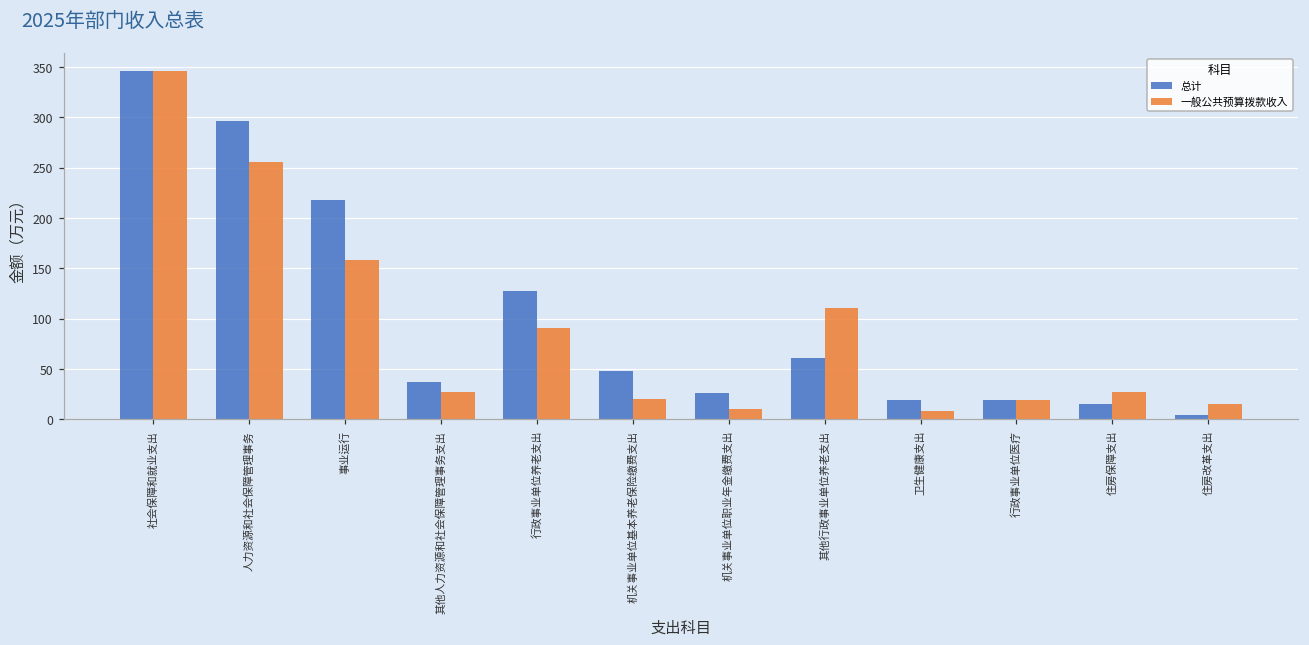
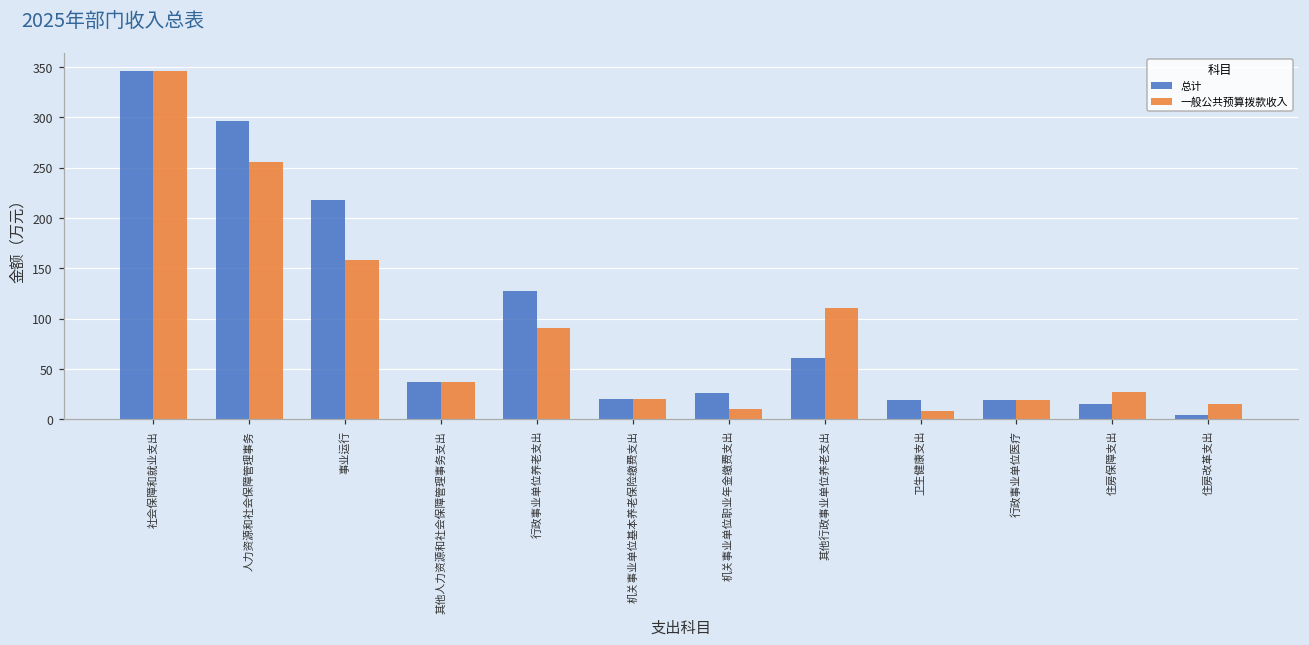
  {
    "总计": {
      "社会保障和就业支出": 350,
      "人力资源和社会保障管理事务": 300,
      "事业运行": 220,
      "其他人力资源和社会保障管理事务支出": 40,
      "行政事业单位养老支出": 130,
-     "机关事业单位基本养老保险缴费支出": 50,
+     "机关事业单位基本养老保险缴费支出": 20,
      "机关事业单位职业年金缴费支出": 30,
      "其他行政事业单位养老支出": 60,
      "卫生健康支出": 20,
      "行政事业单位医疗": 20,
      "住房保障支出": 10,
      "住房改革支出": 0
    },
    "一般公共预算拨款收入": {
      "社会保障和就业支出": 350,
      "人力资源和社会保障管理事务": 260,
      "事业运行": 160,
-     "其他人力资源和社会保障管理事务支出": 30,
+     "其他人力资源和社会保障管理事务支出": 40,
      "行政事业单位养老支出": 90,
      "机关事业单位基本养老保险缴费支出": 20,
      "机关事业单位职业年金缴费支出": 10,
      "其他行政事业单位养老支出": 110,
      "卫生健康支出": 10,
      "行政事业单位医疗": 20,
      "住房保障支出": 30,
      "住房改革支出": 10
    }
  }
